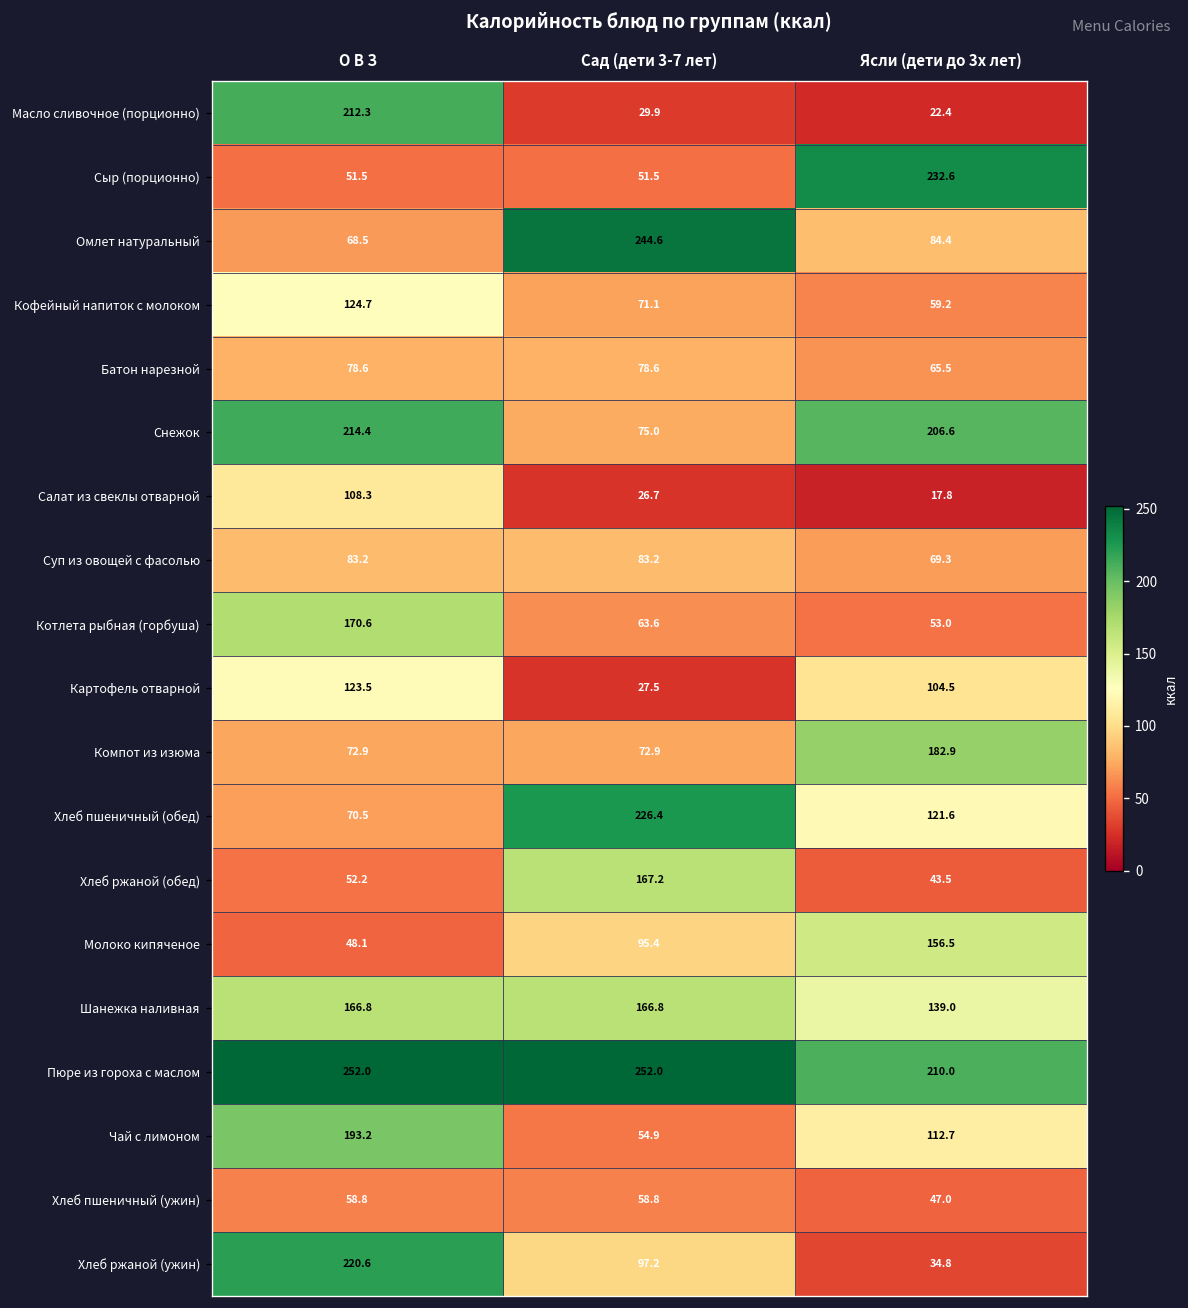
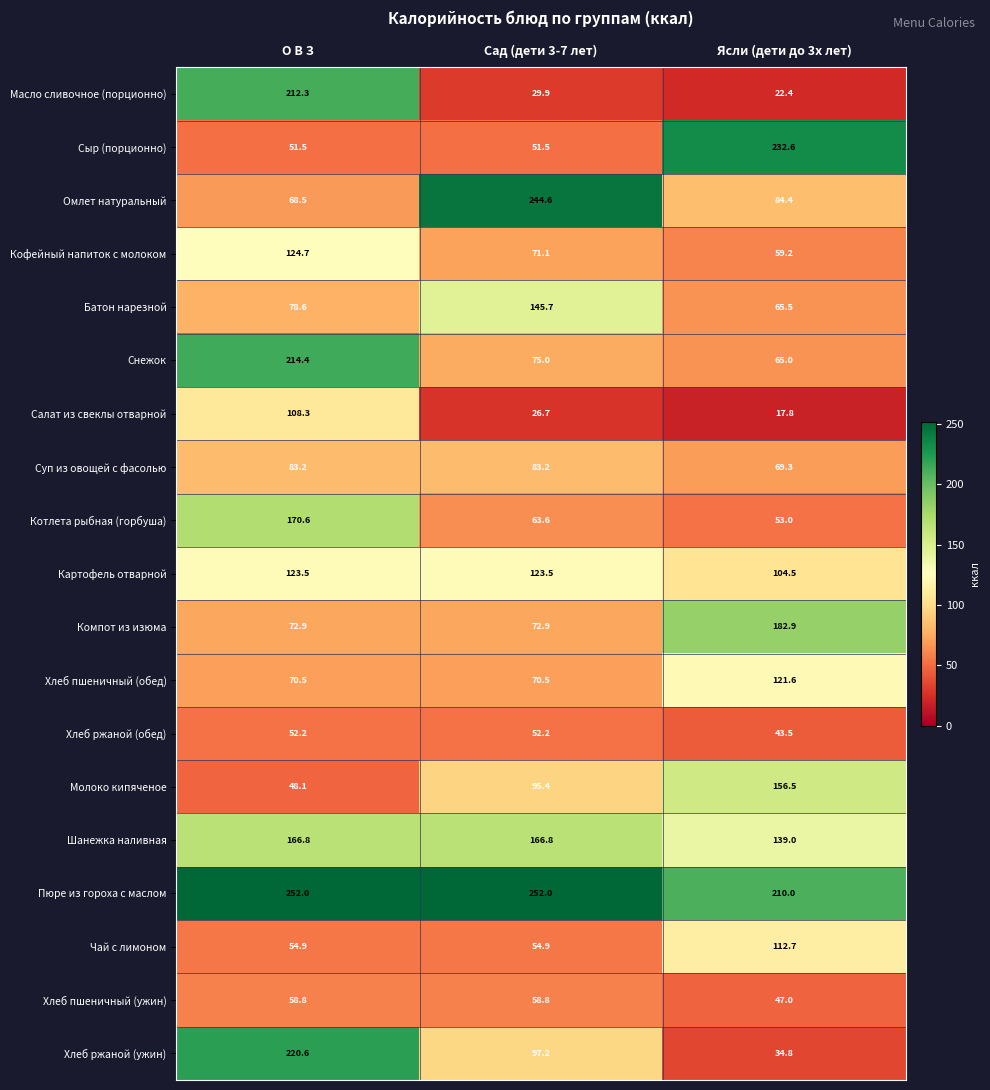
  {
    "Масло сливочное (порционно)": {
      "О В З": 212.3,
      "Сад (дети 3-7 лет)": 29.9,
      "Ясли (дети до 3х лет)": 22.4
    },
    "Сыр (порционно)": {
      "О В З": 51.5,
      "Сад (дети 3-7 лет)": 51.5,
      "Ясли (дети до 3х лет)": 232.6
    },
    "Омлет натуральный": {
      "О В З": 68.5,
      "Сад (дети 3-7 лет)": 244.6,
      "Ясли (дети до 3х лет)": 84.4
    },
    "Кофейный напиток с молоком": {
      "О В З": 124.7,
      "Сад (дети 3-7 лет)": 71.1,
      "Ясли (дети до 3х лет)": 59.2
    },
    "Батон нарезной": {
      "О В З": 78.6,
-     "Сад (дети 3-7 лет)": 78.6,
+     "Сад (дети 3-7 лет)": 145.7,
      "Ясли (дети до 3х лет)": 65.5
    },
    "Снежок": {
      "О В З": 214.4,
      "Сад (дети 3-7 лет)": 75.0,
-     "Ясли (дети до 3х лет)": 206.6
+     "Ясли (дети до 3х лет)": 65.0
    },
    "Салат из свеклы отварной": {
      "О В З": 108.3,
      "Сад (дети 3-7 лет)": 26.7,
      "Ясли (дети до 3х лет)": 17.8
    },
    "Суп из овощей с фасолью": {
      "О В З": 83.2,
      "Сад (дети 3-7 лет)": 83.2,
      "Ясли (дети до 3х лет)": 69.3
    },
    "Котлета рыбная (горбуша)": {
      "О В З": 170.6,
      "Сад (дети 3-7 лет)": 63.6,
      "Ясли (дети до 3х лет)": 53.0
    },
    "Картофель отварной": {
      "О В З": 123.5,
-     "Сад (дети 3-7 лет)": 27.5,
+     "Сад (дети 3-7 лет)": 123.5,
      "Ясли (дети до 3х лет)": 104.5
    },
    "Компот из изюма": {
      "О В З": 72.9,
      "Сад (дети 3-7 лет)": 72.9,
      "Ясли (дети до 3х лет)": 182.9
    },
    "Хлеб пшеничный (обед)": {
      "О В З": 70.5,
-     "Сад (дети 3-7 лет)": 226.4,
+     "Сад (дети 3-7 лет)": 70.5,
      "Ясли (дети до 3х лет)": 121.6
    },
    "Хлеб ржаной (обед)": {
      "О В З": 52.2,
-     "Сад (дети 3-7 лет)": 167.2,
+     "Сад (дети 3-7 лет)": 52.2,
      "Ясли (дети до 3х лет)": 43.5
    },
    "Молоко кипяченое": {
      "О В З": 48.1,
      "Сад (дети 3-7 лет)": 95.4,
      "Ясли (дети до 3х лет)": 156.5
    },
    "Шанежка наливная": {
      "О В З": 166.8,
      "Сад (дети 3-7 лет)": 166.8,
      "Ясли (дети до 3х лет)": 139.0
    },
    "Пюре из гороха с маслом": {
      "О В З": 252.0,
      "Сад (дети 3-7 лет)": 252.0,
      "Ясли (дети до 3х лет)": 210.0
    },
    "Чай с лимоном": {
-     "О В З": 193.2,
+     "О В З": 54.9,
      "Сад (дети 3-7 лет)": 54.9,
      "Ясли (дети до 3х лет)": 112.7
    },
    "Хлеб пшеничный (ужин)": {
      "О В З": 58.8,
      "Сад (дети 3-7 лет)": 58.8,
      "Ясли (дети до 3х лет)": 47.0
    },
    "Хлеб ржаной (ужин)": {
      "О В З": 220.6,
      "Сад (дети 3-7 лет)": 97.2,
      "Ясли (дети до 3х лет)": 34.8
    }
  }
